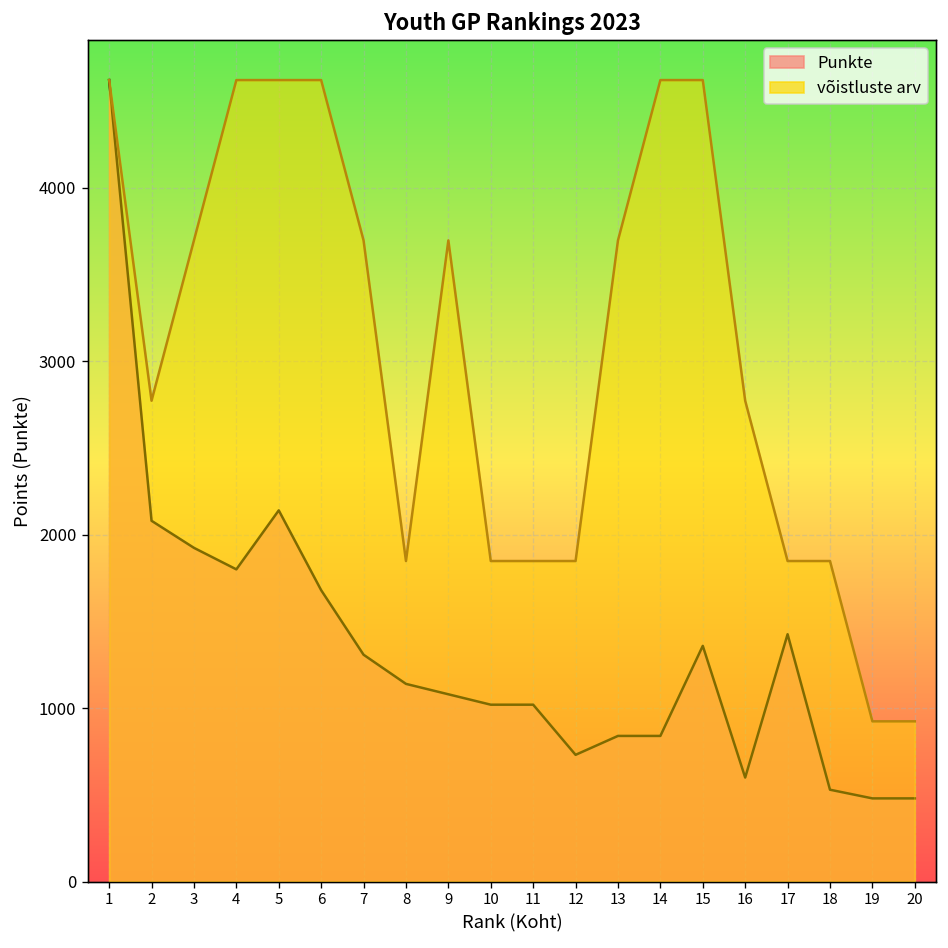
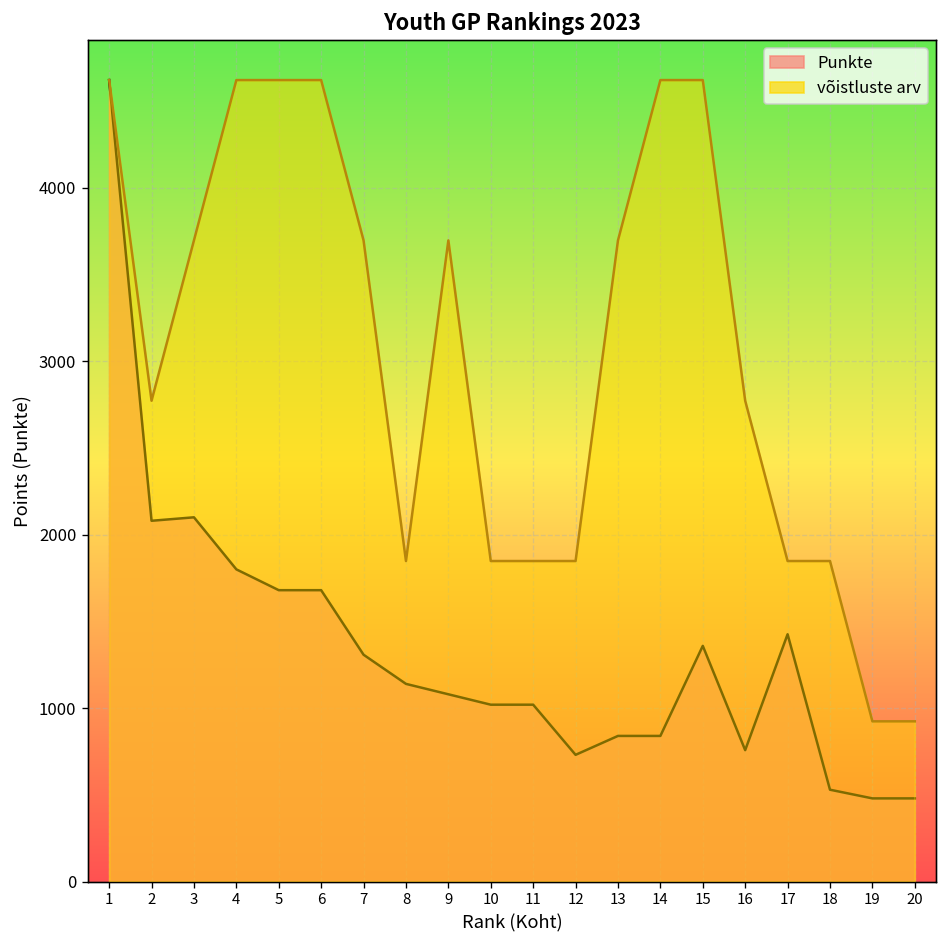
  {
    "Punkte": {
      "1": 4620,
      "2": 2080,
-     "3": 1920,
+     "3": 2100,
      "4": 1800,
-     "5": 2140,
+     "5": 1680,
      "6": 1680,
      "7": 1310,
      "8": 1140,
      "9": 1080,
      "10": 1020,
      "11": 1020,
      "12": 730,
      "13": 840,
      "14": 840,
      "15": 1360,
-     "16": 600,
+     "16": 760,
      "17": 1430,
      "18": 530,
      "19": 480,
      "20": 480
    }
  }
